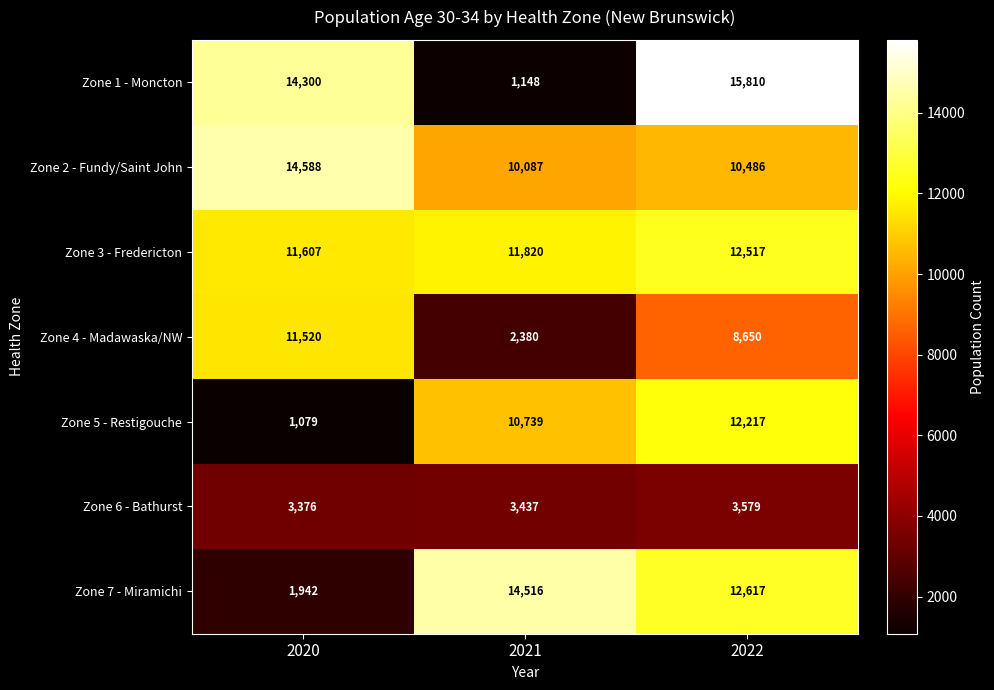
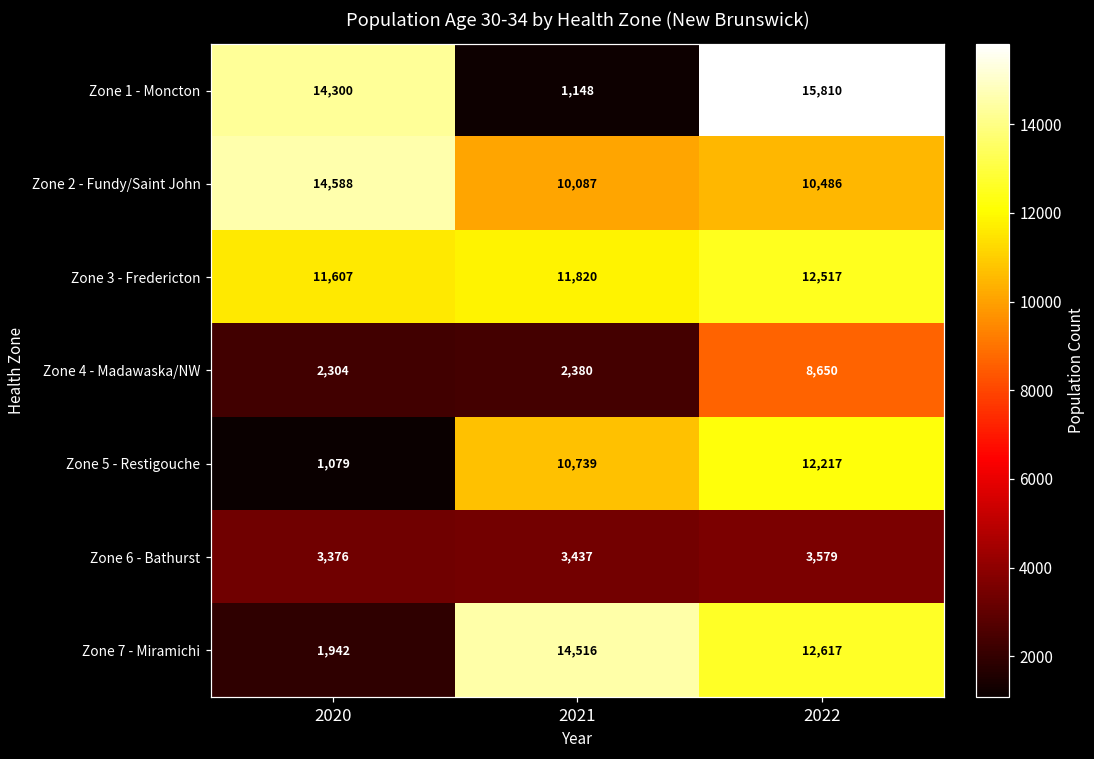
  {
    "Zone 1 - Moncton": {
      "2020": "14,300",
      "2021": "1,148",
      "2022": "15,810"
    },
    "Zone 2 - Fundy/Saint John": {
      "2020": "14,588",
      "2021": "10,087",
      "2022": "10,486"
    },
    "Zone 3 - Fredericton": {
      "2020": "11,607",
      "2021": "11,820",
      "2022": "12,517"
    },
    "Zone 4 - Madawaska/NW": {
-     "2020": "11,520",
+     "2020": "2,304",
      "2021": "2,380",
      "2022": "8,650"
    },
    "Zone 5 - Restigouche": {
      "2020": "1,079",
      "2021": "10,739",
      "2022": "12,217"
    },
    "Zone 6 - Bathurst": {
      "2020": "3,376",
      "2021": "3,437",
      "2022": "3,579"
    },
    "Zone 7 - Miramichi": {
      "2020": "1,942",
      "2021": "14,516",
      "2022": "12,617"
    }
  }
